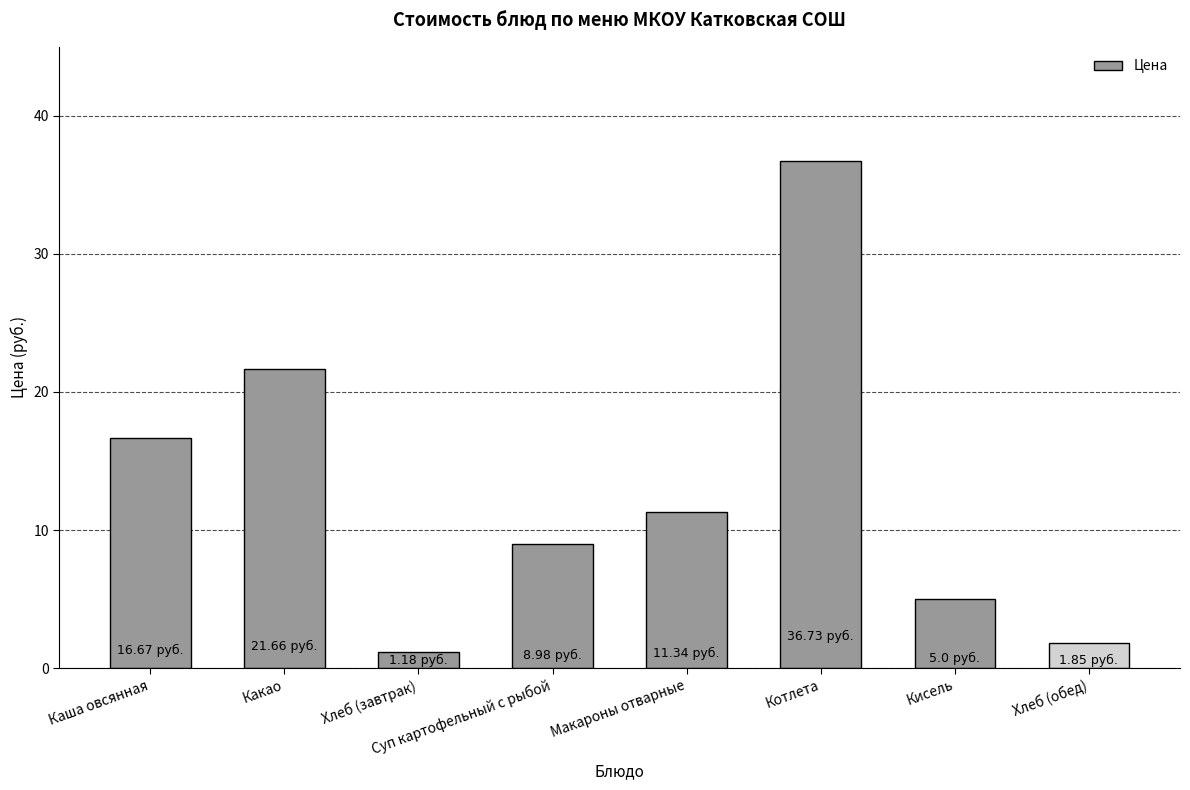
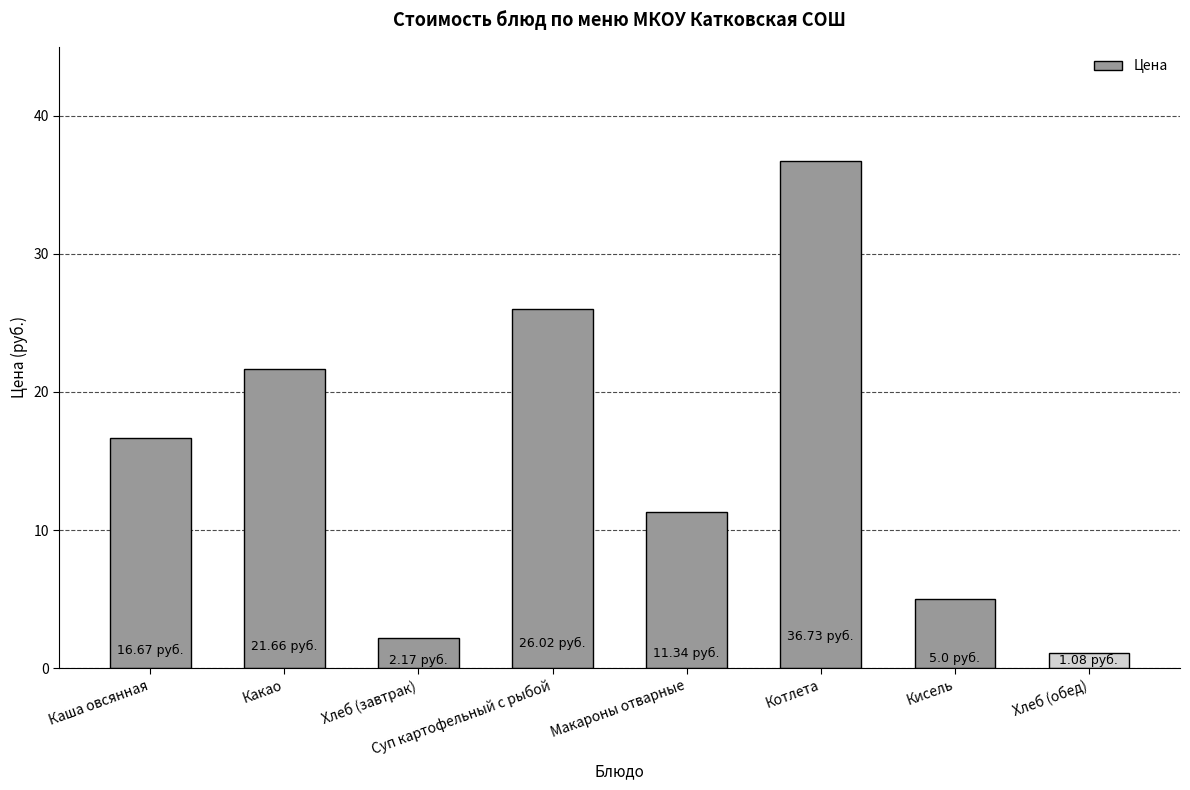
  {
    "Каша овсянная": 16.67,
    "Какао": 21.66,
-   "Хлеб (завтрак)": 1.18,
-   "Суп картофельный с рыбой": 8.98,
+   "Хлеб (завтрак)": 2.17,
+   "Суп картофельный с рыбой": 26.02,
    "Макароны отварные": 11.34,
    "Котлета": 36.73,
    "Кисель": 5.0,
-   "Хлеб (обед)": 1.85
+   "Хлеб (обед)": 1.08
  }
